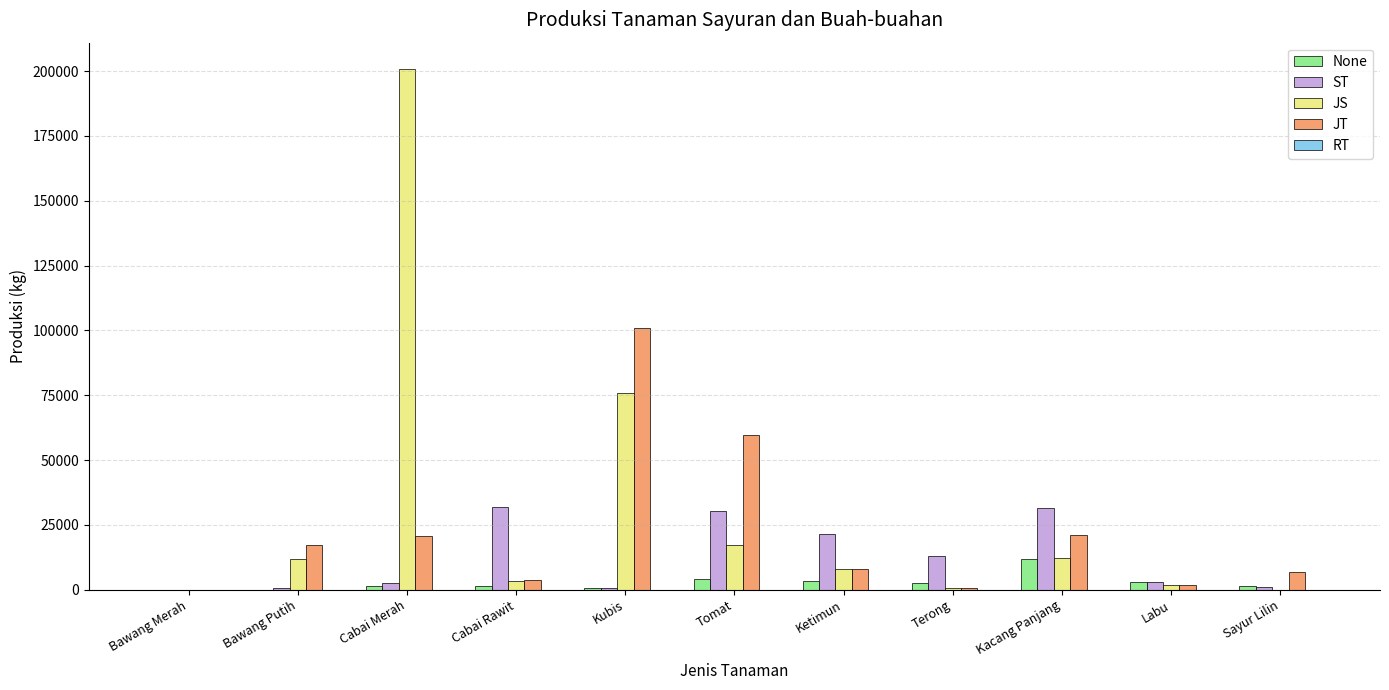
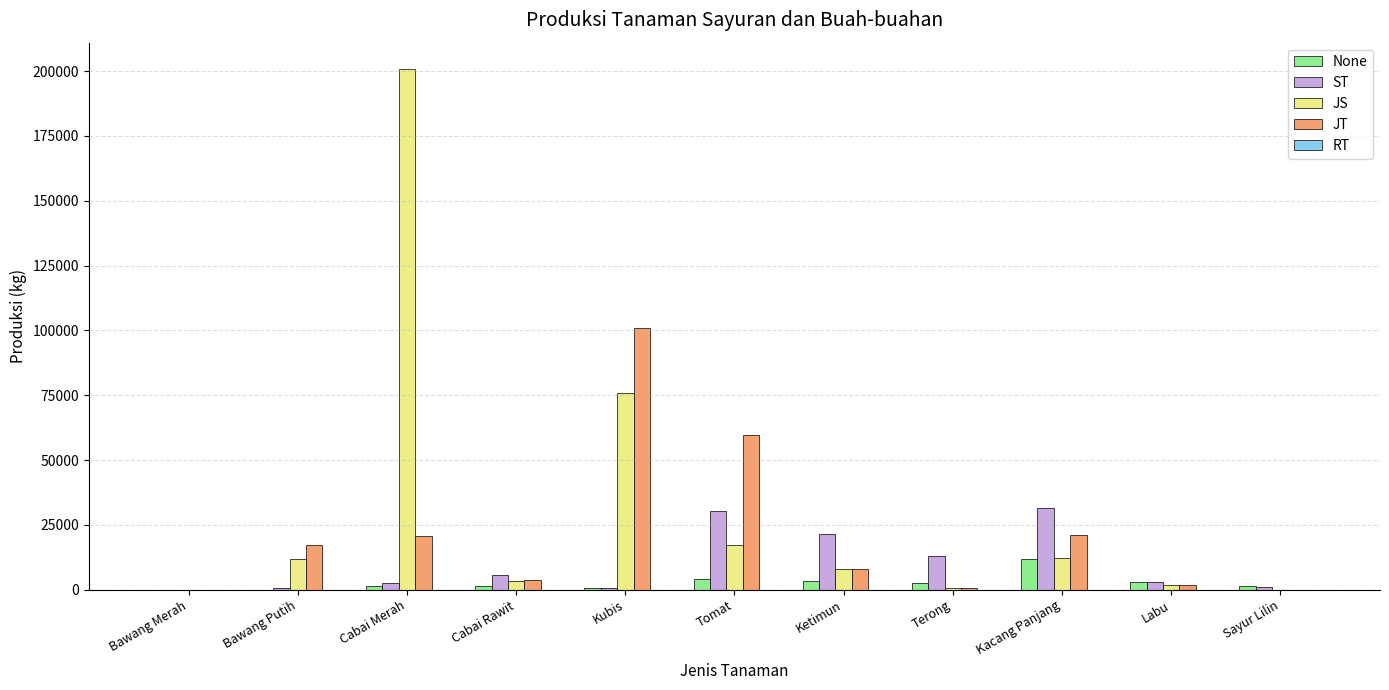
  {
    "None": {
      "Cabai Merah": 2000,
      "Cabai Rawit": 1000,
      "Tomat": 4000,
      "Ketimun": 4000,
      "Terong": 3000,
      "Kacang Panjang": 12000,
      "Labu": 3000,
      "Sayur Lilin": 1000
    },
    "ST": {
      "Cabai Merah": 3000,
-     "Cabai Rawit": 32000,
+     "Cabai Rawit": 5000,
      "Tomat": 30000,
      "Ketimun": 21000,
      "Terong": 13000,
      "Kacang Panjang": 32000,
      "Labu": 3000,
      "Sayur Lilin": 1000
    },
    "JS": {
      "Bawang Putih": 12000,
      "Cabai Merah": 201000,
      "Cabai Rawit": 3000,
      "Kubis": 76000,
      "Tomat": 17000,
      "Ketimun": 8000,
      "Kacang Panjang": 12000,
      "Labu": 2000,
      "Sayur Lilin": 0
    },
    "JT": {
      "Bawang Putih": 17000,
      "Cabai Merah": 21000,
      "Cabai Rawit": 4000,
      "Kubis": 101000,
      "Tomat": 60000,
      "Ketimun": 8000,
      "Kacang Panjang": 21000,
      "Labu": 2000,
-     "Sayur Lilin": 7000
+     "Sayur Lilin": 0
    },
    "RT": {
      "Bawang Merah": 0,
      "Bawang Putih": 0,
      "Cabai Merah": 0,
      "Cabai Rawit": 0,
      "Kubis": 0,
      "Tomat": 0,
      "Ketimun": 0,
      "Terong": 0,
      "Kacang Panjang": 0,
      "Labu": 0,
      "Sayur Lilin": 0
    }
  }
